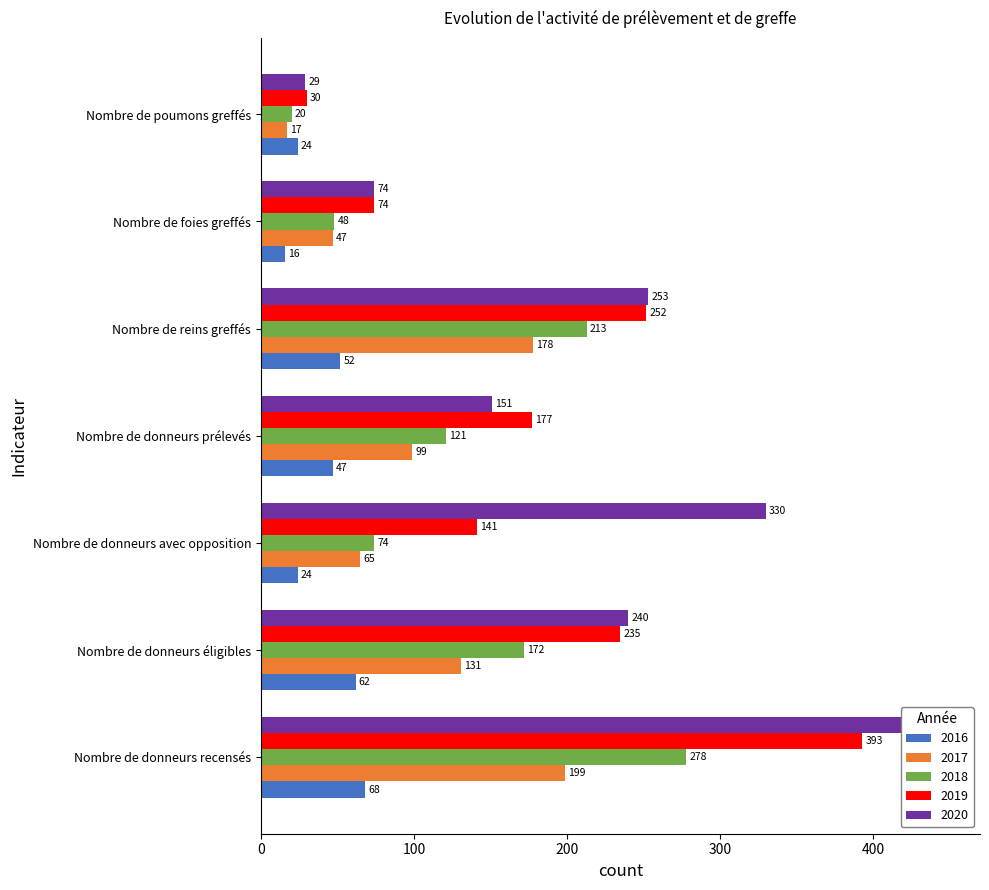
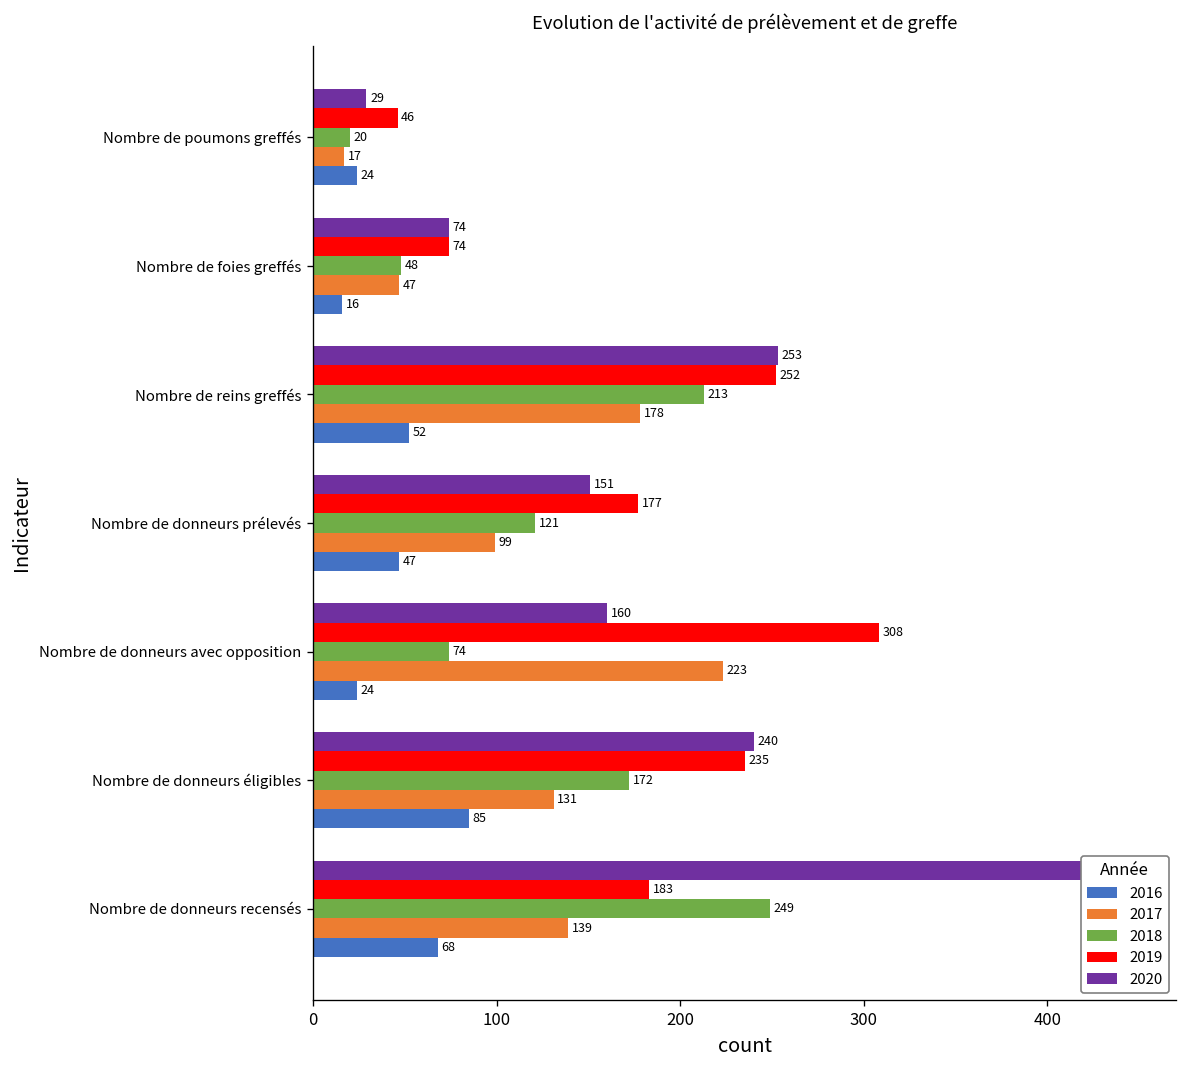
  {
    "2016": {
      "Nombre de poumons greffés": 24,
      "Nombre de foies greffés": 16,
      "Nombre de reins greffés": 52,
      "Nombre de donneurs prélevés": 47,
      "Nombre de donneurs avec opposition": 24,
-     "Nombre de donneurs éligibles": 62,
+     "Nombre de donneurs éligibles": 85,
      "Nombre de donneurs recensés": 68
    },
    "2017": {
      "Nombre de poumons greffés": 17,
      "Nombre de foies greffés": 47,
      "Nombre de reins greffés": 178,
      "Nombre de donneurs prélevés": 99,
-     "Nombre de donneurs avec opposition": 65,
+     "Nombre de donneurs avec opposition": 223,
      "Nombre de donneurs éligibles": 131,
-     "Nombre de donneurs recensés": 199
+     "Nombre de donneurs recensés": 139
    },
    "2018": {
      "Nombre de poumons greffés": 20,
      "Nombre de foies greffés": 48,
      "Nombre de reins greffés": 213,
      "Nombre de donneurs prélevés": 121,
      "Nombre de donneurs avec opposition": 74,
      "Nombre de donneurs éligibles": 172,
-     "Nombre de donneurs recensés": 278
+     "Nombre de donneurs recensés": 249
    },
    "2019": {
-     "Nombre de poumons greffés": 30,
+     "Nombre de poumons greffés": 46,
      "Nombre de foies greffés": 74,
      "Nombre de reins greffés": 252,
      "Nombre de donneurs prélevés": 177,
-     "Nombre de donneurs avec opposition": 141,
+     "Nombre de donneurs avec opposition": 308,
      "Nombre de donneurs éligibles": 235,
-     "Nombre de donneurs recensés": 393
+     "Nombre de donneurs recensés": 183
    },
    "2020": {
      "Nombre de poumons greffés": 29,
      "Nombre de foies greffés": 74,
      "Nombre de reins greffés": 253,
      "Nombre de donneurs prélevés": 151,
-     "Nombre de donneurs avec opposition": 330,
+     "Nombre de donneurs avec opposition": 160,
      "Nombre de donneurs éligibles": 240
    }
  }
